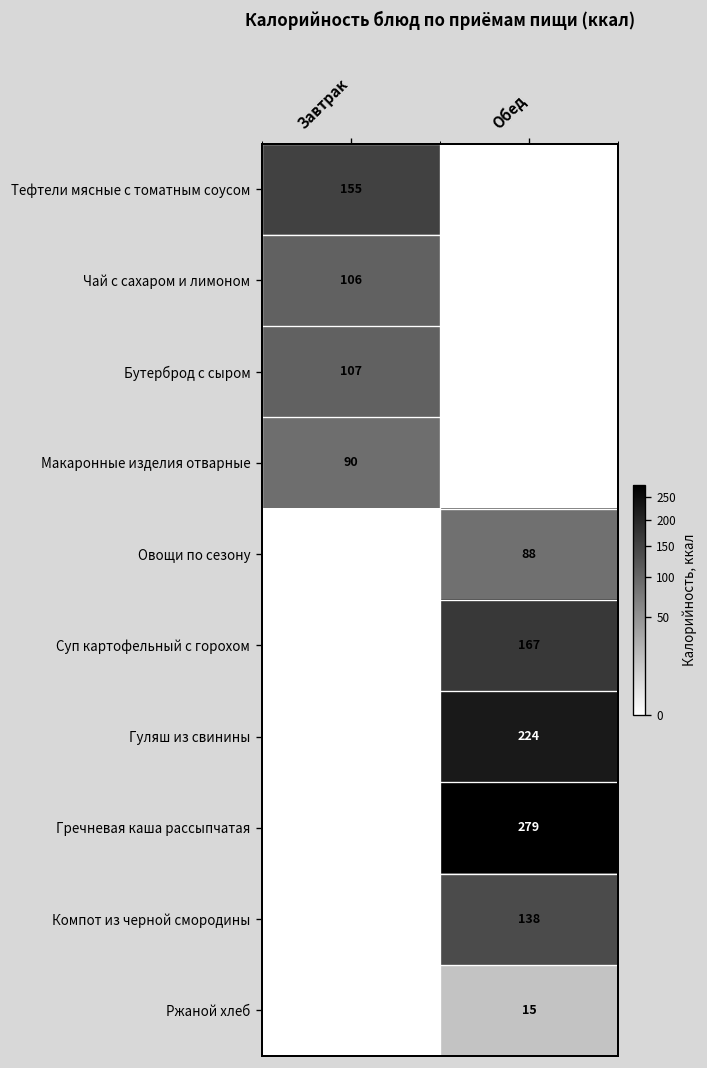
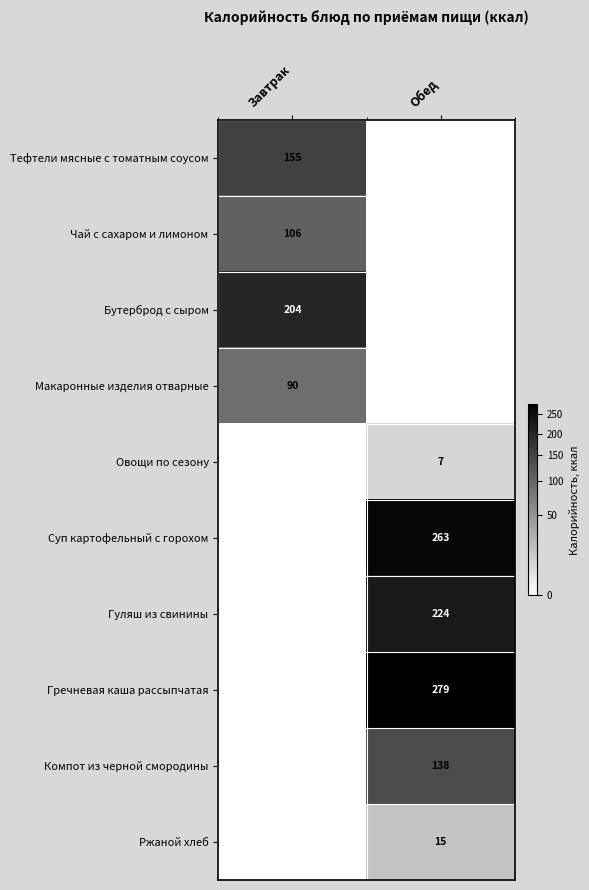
  {
    "Тефтели мясные с томатным соусом": {
      "Завтрак": 155
    },
    "Чай с сахаром и лимоном": {
      "Завтрак": 106
    },
    "Бутерброд с сыром": {
-     "Завтрак": 107
+     "Завтрак": 204
    },
    "Макаронные изделия отварные": {
      "Завтрак": 90
    },
    "Овощи по сезону": {
-     "Обед": 88
+     "Обед": 7
    },
    "Суп картофельный с горохом": {
-     "Обед": 167
+     "Обед": 263
    },
    "Гуляш из свинины": {
      "Обед": 224
    },
    "Гречневая каша рассыпчатая": {
      "Обед": 279
    },
    "Компот из черной смородины": {
      "Обед": 138
    },
    "Ржаной хлеб": {
      "Обед": 15
    }
  }
